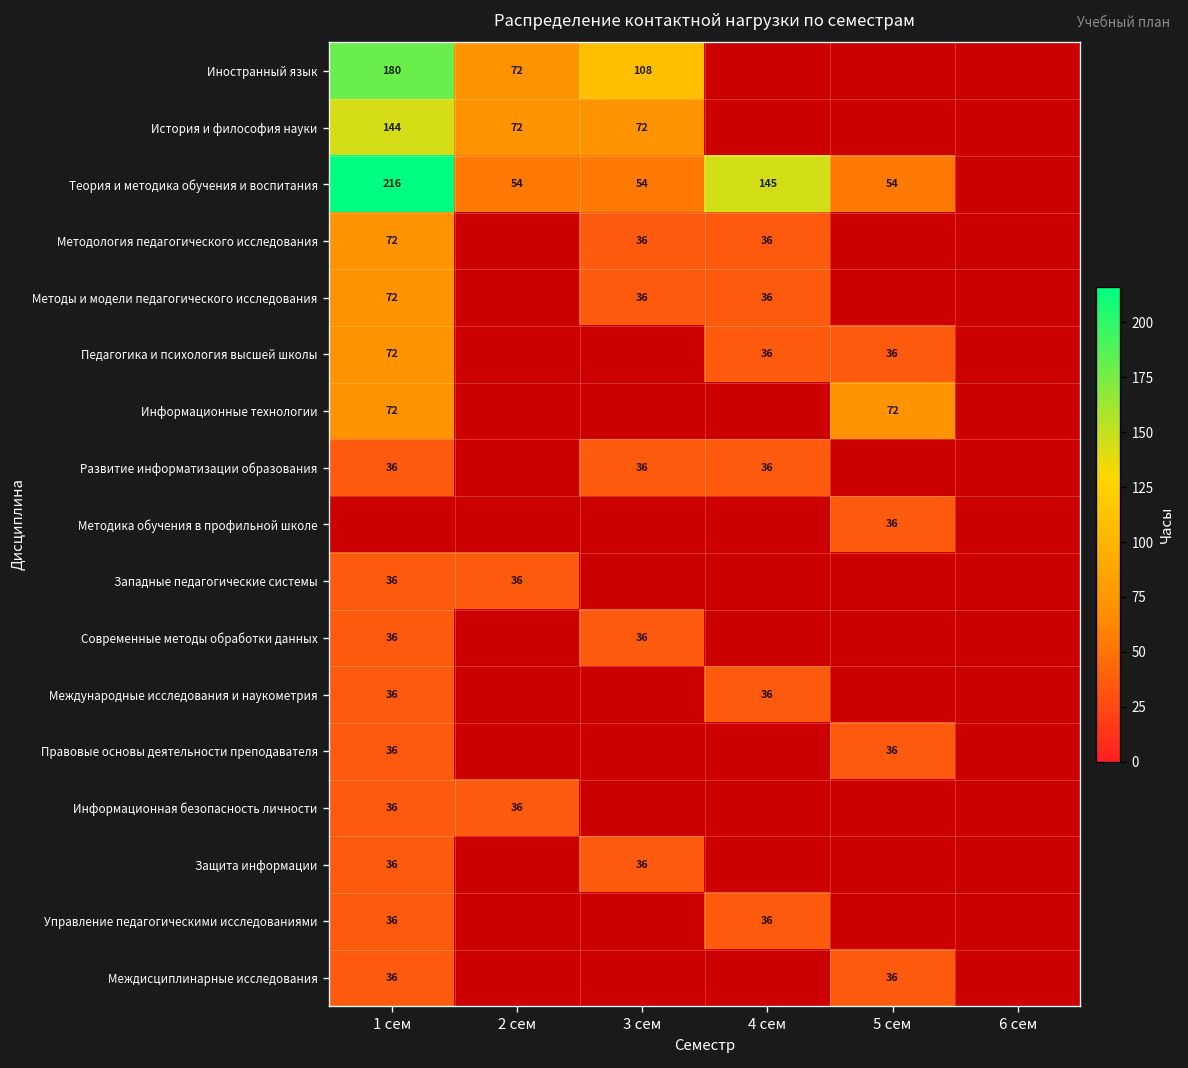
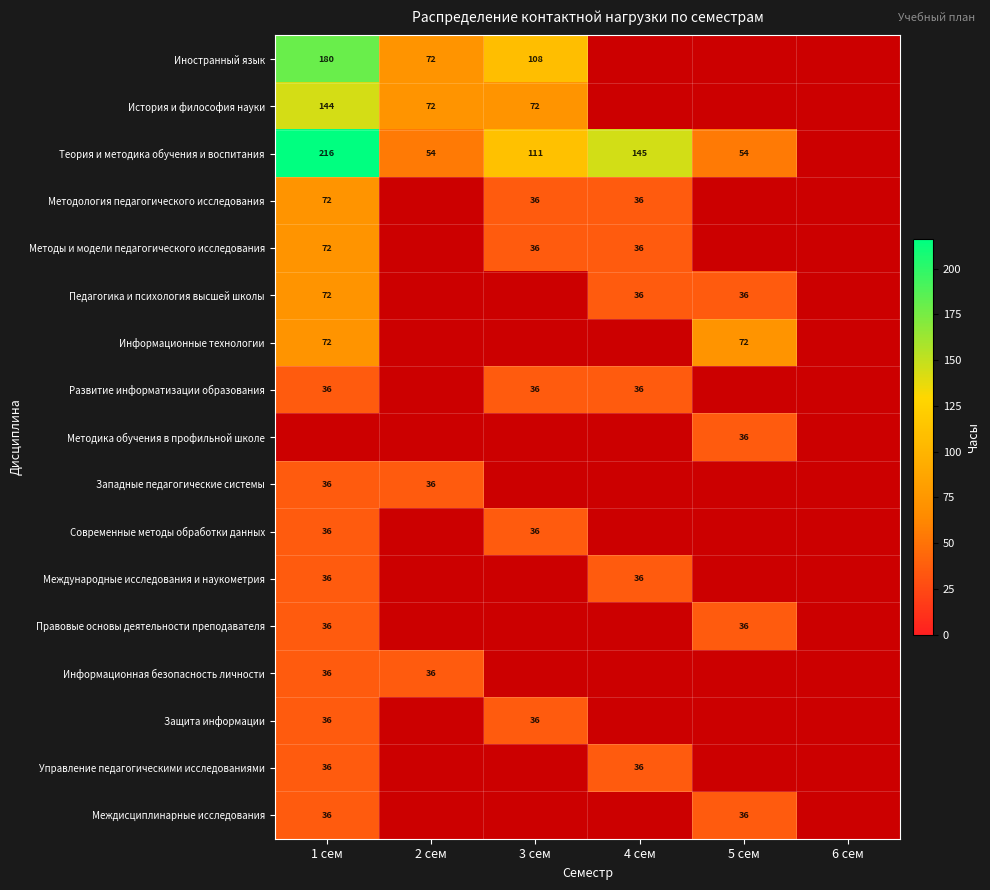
  {
    "Иностранный язык": {
      "1 сем": 180,
      "2 сем": 72,
      "3 сем": 108
    },
    "История и философия науки": {
      "1 сем": 144,
      "2 сем": 72,
      "3 сем": 72
    },
    "Теория и методика обучения и воспитания": {
      "1 сем": 216,
      "2 сем": 54,
-     "3 сем": 54,
+     "3 сем": 111,
      "4 сем": 145,
      "5 сем": 54
    },
    "Методология педагогического исследования": {
      "1 сем": 72,
      "3 сем": 36,
      "4 сем": 36
    },
    "Методы и модели педагогического исследования": {
      "1 сем": 72,
      "3 сем": 36,
      "4 сем": 36
    },
    "Педагогика и психология высшей школы": {
      "1 сем": 72,
      "4 сем": 36,
      "5 сем": 36
    },
    "Информационные технологии": {
      "1 сем": 72,
      "5 сем": 72
    },
    "Развитие информатизации образования": {
      "1 сем": 36,
      "3 сем": 36,
      "4 сем": 36
    },
    "Методика обучения в профильной школе": {
      "5 сем": 36
    },
    "Западные педагогические системы": {
      "1 сем": 36,
      "2 сем": 36
    },
    "Современные методы обработки данных": {
      "1 сем": 36,
      "3 сем": 36
    },
    "Международные исследования и наукометрия": {
      "1 сем": 36,
      "4 сем": 36
    },
    "Правовые основы деятельности преподавателя": {
      "1 сем": 36,
      "5 сем": 36
    },
    "Информационная безопасность личности": {
      "1 сем": 36,
      "2 сем": 36
    },
    "Защита информации": {
      "1 сем": 36,
      "3 сем": 36
    },
    "Управление педагогическими исследованиями": {
      "1 сем": 36,
      "4 сем": 36
    },
    "Междисциплинарные исследования": {
      "1 сем": 36,
      "5 сем": 36
    }
  }
